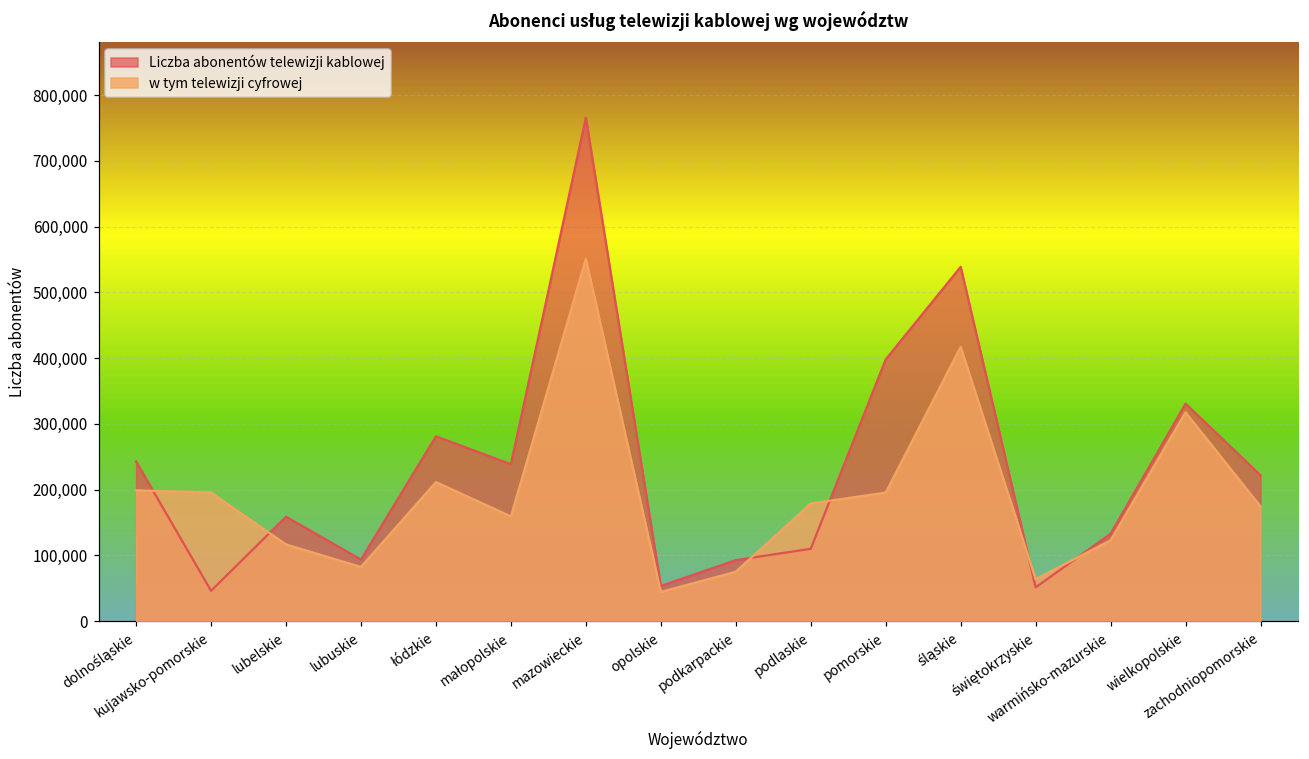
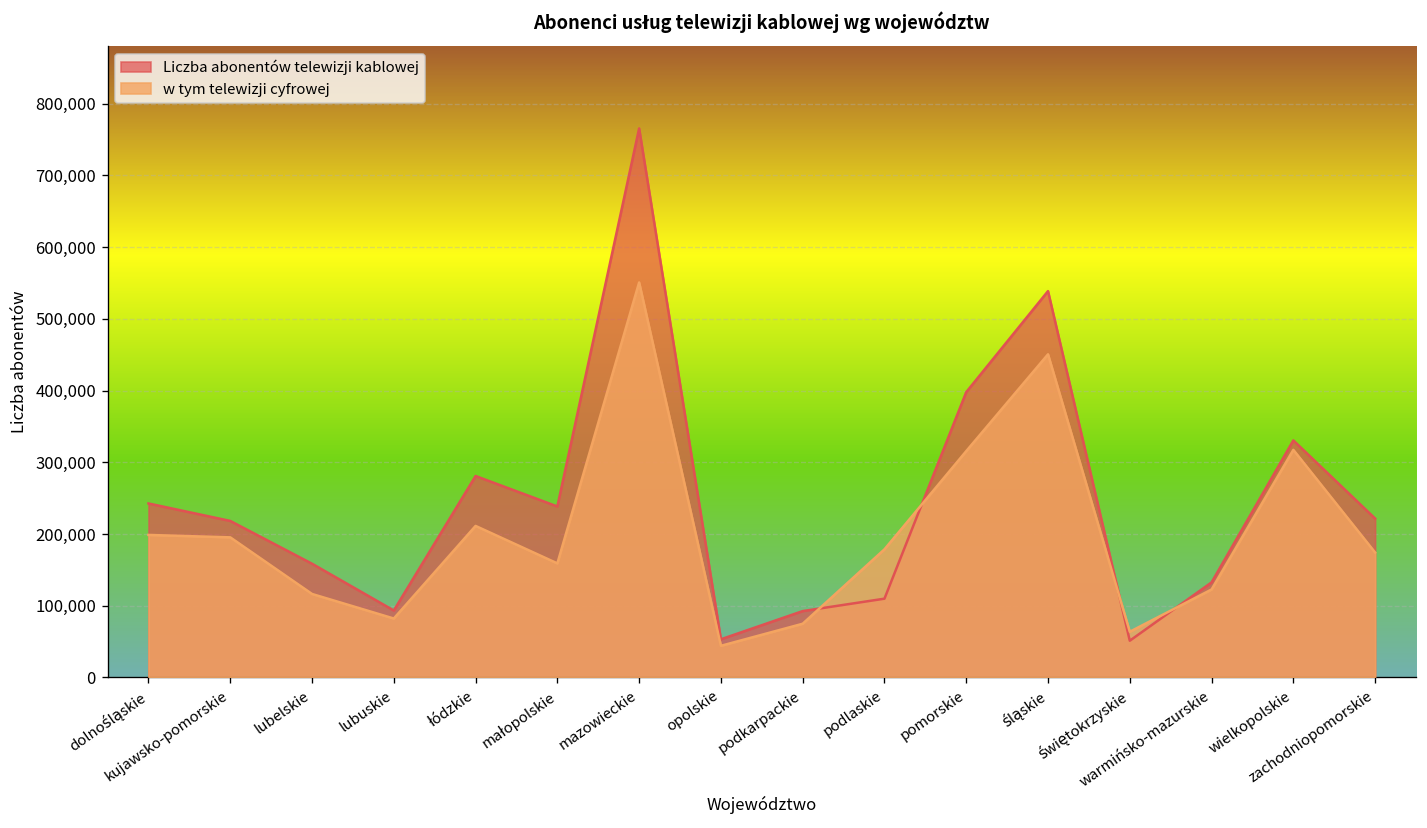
  {
    "Liczba abonentów telewizji kablowej": {
      "dolnośląskie": "240,000",
-     "kujawsko-pomorskie": "50,000",
+     "kujawsko-pomorskie": "220,000",
      "lubelskie": "160,000",
      "lubuskie": "90,000",
      "łódzkie": "280,000",
      "małopolskie": "240,000",
      "mazowieckie": "770,000",
      "opolskie": "50,000",
      "podkarpackie": "90,000",
      "podlaskie": "110,000",
      "pomorskie": "400,000",
      "śląskie": "540,000",
      "świętokrzyskie": "50,000",
      "warmińsko-mazurskie": "130,000",
      "wielkopolskie": "330,000",
      "zachodniopomorskie": "220,000"
    },
    "w tym telewizji cyfrowej": {
      "dolnośląskie": "200,000",
      "kujawsko-pomorskie": "200,000",
      "lubelskie": "120,000",
      "lubuskie": "80,000",
      "łódzkie": "210,000",
      "małopolskie": "160,000",
      "mazowieckie": "550,000",
      "opolskie": "40,000",
      "podkarpackie": "70,000",
      "podlaskie": "180,000",
-     "pomorskie": "200,000",
-     "śląskie": "420,000",
+     "pomorskie": "320,000",
+     "śląskie": "450,000",
      "świętokrzyskie": "60,000",
      "warmińsko-mazurskie": "120,000",
      "wielkopolskie": "320,000",
      "zachodniopomorskie": "170,000"
    }
  }
